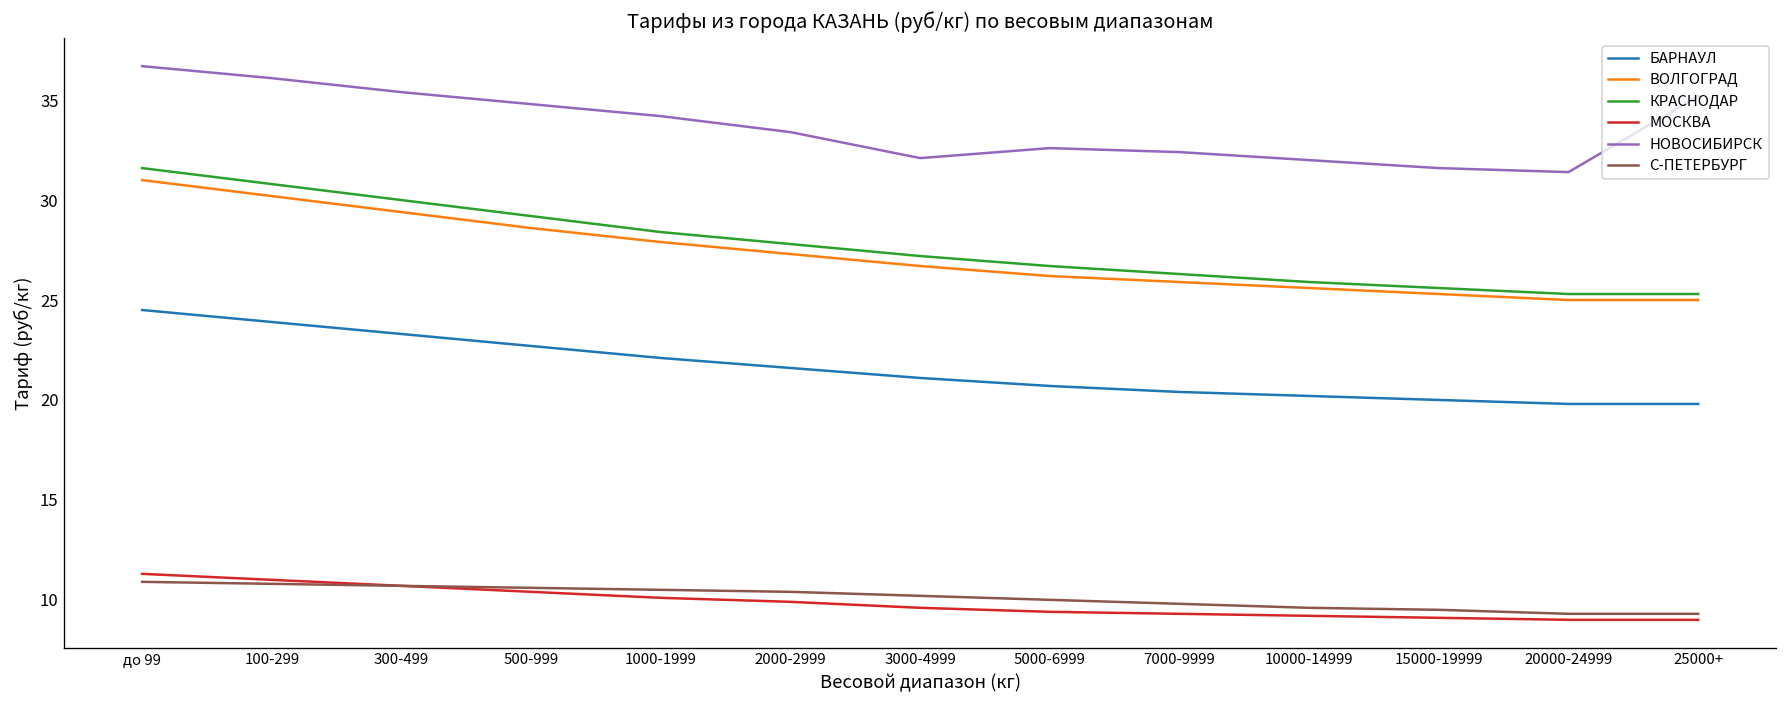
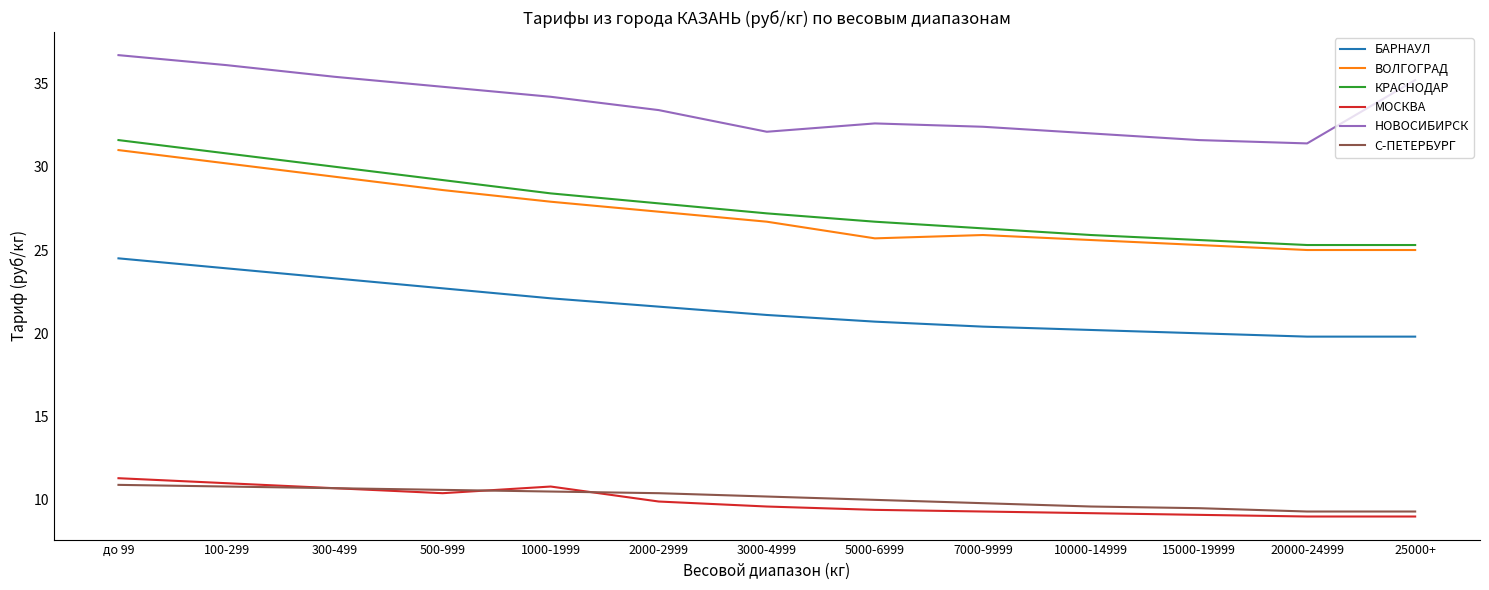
  {
    "БАРНАУЛ": {
      "до 99": 24.5,
      "100-299": 23.9,
      "300-499": 23.3,
      "500-999": 22.7,
      "1000-1999": 22.1,
      "2000-2999": 21.6,
      "3000-4999": 21.1,
      "5000-6999": 20.7,
      "7000-9999": 20.4,
      "10000-14999": 20.2,
      "15000-19999": 20.0,
      "20000-24999": 19.8,
      "25000+": 19.8
    },
    "ВОЛГОГРАД": {
      "до 99": 31.0,
      "100-299": 30.2,
      "300-499": 29.4,
      "500-999": 28.6,
      "1000-1999": 27.9,
      "2000-2999": 27.3,
      "3000-4999": 26.7,
-     "5000-6999": 26.2,
+     "5000-6999": 25.7,
      "7000-9999": 25.9,
      "10000-14999": 25.6,
      "15000-19999": 25.3,
      "20000-24999": 25.0,
      "25000+": 25.0
    },
    "КРАСНОДАР": {
      "до 99": 31.6,
      "100-299": 30.8,
      "300-499": 30.0,
      "500-999": 29.2,
      "1000-1999": 28.4,
      "2000-2999": 27.8,
      "3000-4999": 27.2,
      "5000-6999": 26.7,
      "7000-9999": 26.3,
      "10000-14999": 25.9,
      "15000-19999": 25.6,
      "20000-24999": 25.3,
      "25000+": 25.3
    },
    "МОСКВА": {
      "до 99": 11.3,
      "100-299": 11.0,
      "500-999": 10.4,
-     "1000-1999": 10.1,
+     "1000-1999": 10.8,
      "2000-2999": 9.9,
      "3000-4999": 9.6,
      "5000-6999": 9.4,
      "7000-9999": 9.3,
      "10000-14999": 9.2,
      "15000-19999": 9.1,
      "20000-24999": 9.0,
      "25000+": 9.0
    },
    "НОВОСИБИРСК": {
      "до 99": 36.7,
      "100-299": 36.1,
      "300-499": 35.4,
      "500-999": 34.8,
      "1000-1999": 34.2,
      "2000-2999": 33.4,
      "3000-4999": 32.1,
      "5000-6999": 32.6,
      "7000-9999": 32.4,
      "10000-14999": 32.0,
      "15000-19999": 31.6,
      "20000-24999": 31.4
    },
    "С-ПЕТЕРБУРГ": {
      "до 99": 10.9,
      "100-299": 10.8,
      "500-999": 10.6,
      "1000-1999": 10.5,
      "2000-2999": 10.4,
      "3000-4999": 10.2,
      "5000-6999": 10.0,
      "7000-9999": 9.8,
      "10000-14999": 9.6,
      "15000-19999": 9.5,
      "20000-24999": 9.3,
      "25000+": 9.3
    }
  }
